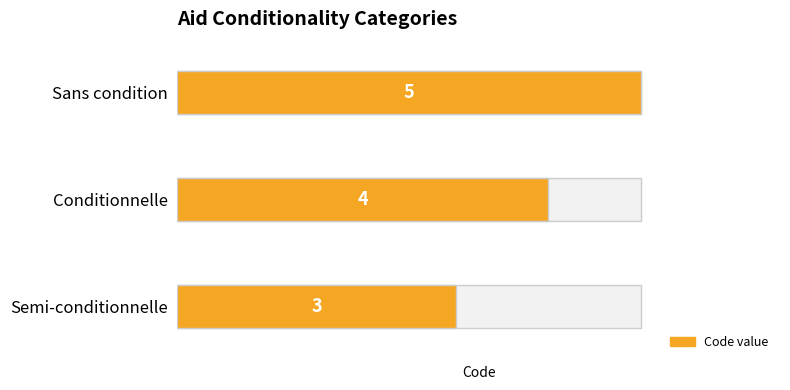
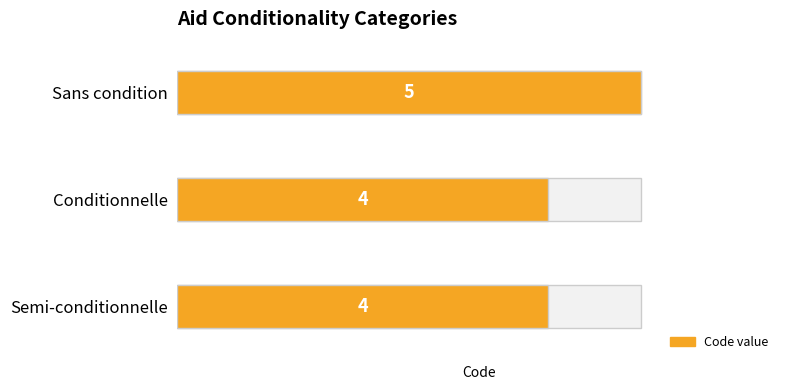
  {
    "Code value": {
      "Sans condition": 5,
-     "Semi-conditionnelle": 3
+     "Semi-conditionnelle": 4
    }
  }
